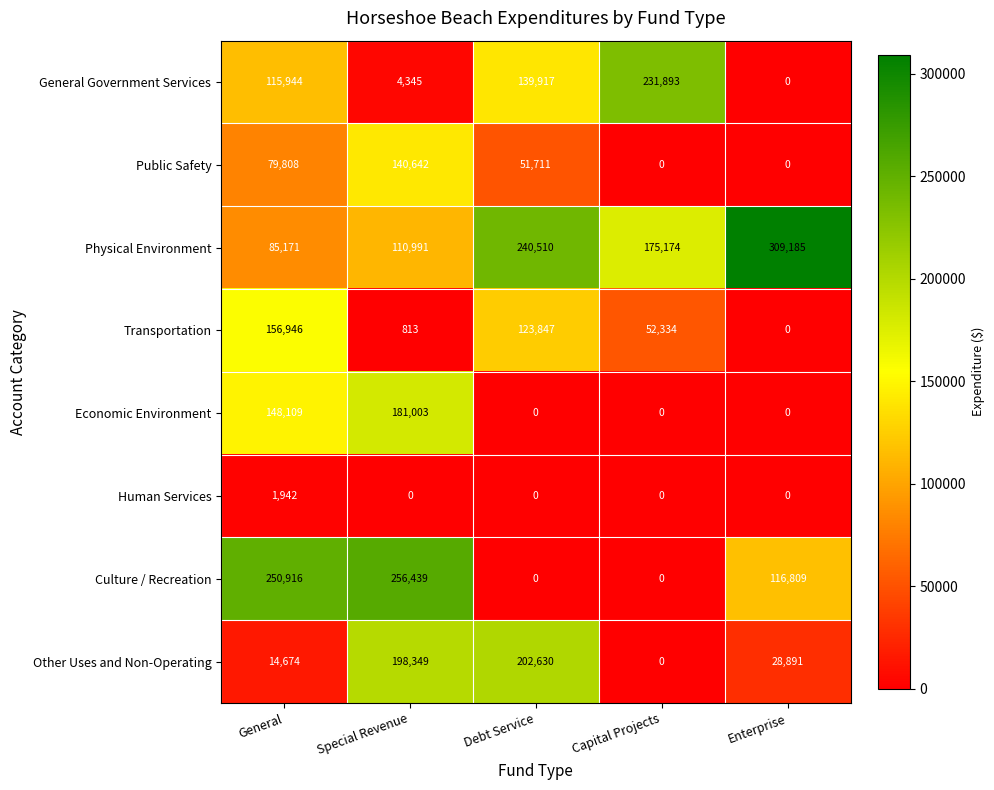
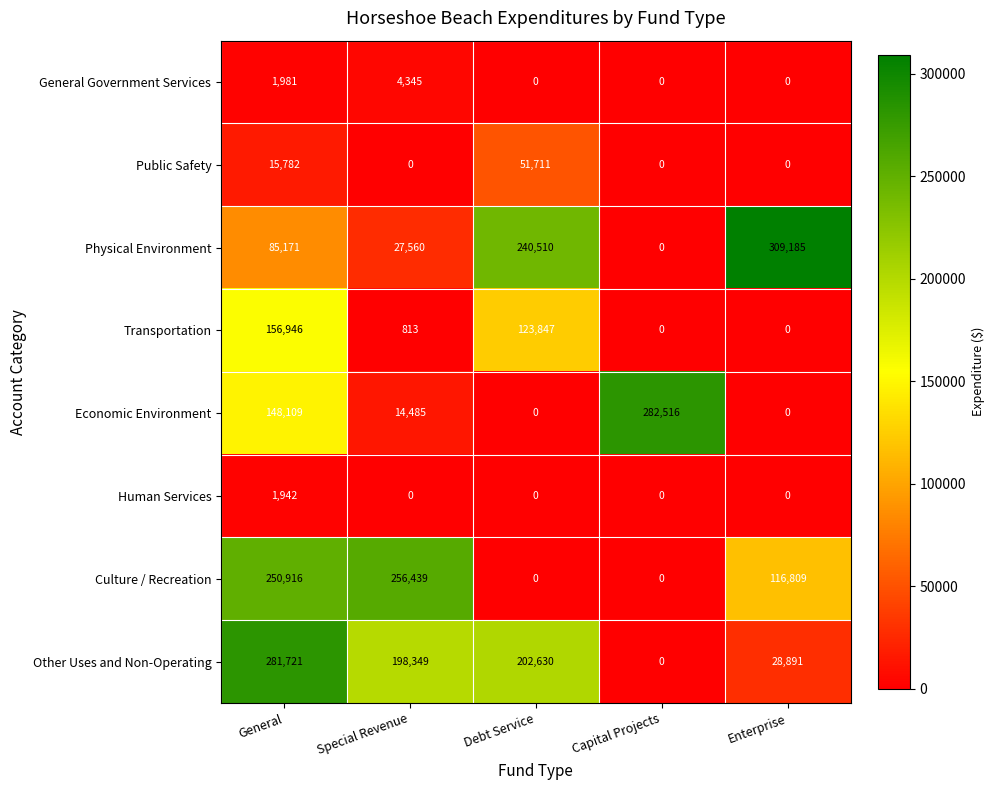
  {
    "General Government Services": {
-     "General": "115,944",
+     "General": "1,981",
      "Special Revenue": "4,345",
-     "Debt Service": "139,917",
-     "Capital Projects": "231,893",
+     "Debt Service": "0",
+     "Capital Projects": "0",
      "Enterprise": "0"
    },
    "Public Safety": {
-     "General": "79,808",
-     "Special Revenue": "140,642",
+     "General": "15,782",
+     "Special Revenue": "0",
      "Debt Service": "51,711",
      "Capital Projects": "0",
      "Enterprise": "0"
    },
    "Physical Environment": {
      "General": "85,171",
-     "Special Revenue": "110,991",
+     "Special Revenue": "27,560",
      "Debt Service": "240,510",
-     "Capital Projects": "175,174",
+     "Capital Projects": "0",
      "Enterprise": "309,185"
    },
    "Transportation": {
      "General": "156,946",
      "Special Revenue": "813",
      "Debt Service": "123,847",
-     "Capital Projects": "52,334",
+     "Capital Projects": "0",
      "Enterprise": "0"
    },
    "Economic Environment": {
      "General": "148,109",
-     "Special Revenue": "181,003",
+     "Special Revenue": "14,485",
      "Debt Service": "0",
-     "Capital Projects": "0",
+     "Capital Projects": "282,516",
      "Enterprise": "0"
    },
    "Human Services": {
      "General": "1,942",
      "Special Revenue": "0",
      "Debt Service": "0",
      "Capital Projects": "0",
      "Enterprise": "0"
    },
    "Culture / Recreation": {
      "General": "250,916",
      "Special Revenue": "256,439",
      "Debt Service": "0",
      "Capital Projects": "0",
      "Enterprise": "116,809"
    },
    "Other Uses and Non-Operating": {
-     "General": "14,674",
+     "General": "281,721",
      "Special Revenue": "198,349",
      "Debt Service": "202,630",
      "Capital Projects": "0",
      "Enterprise": "28,891"
    }
  }
